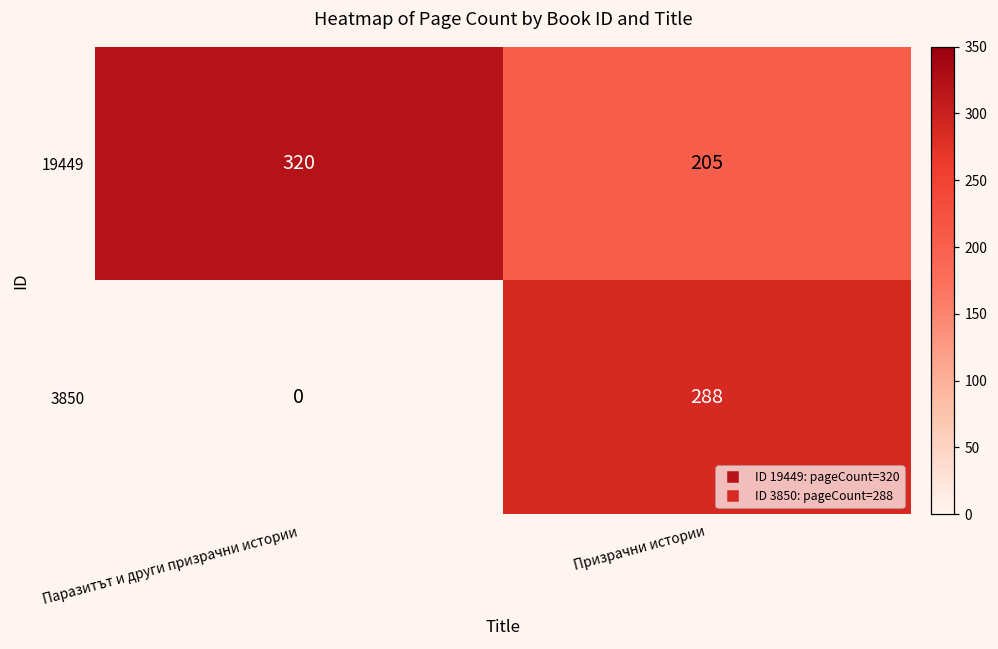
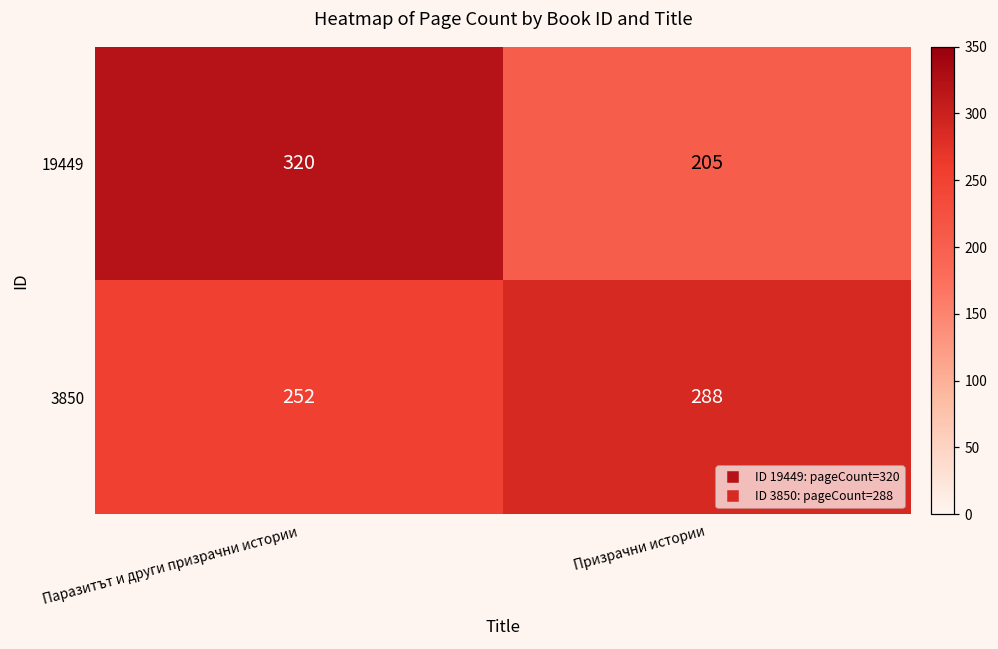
  {
    "19449": {
      "Паразитът и други призрачни истории": 320,
      "Призрачни истории": 205
    },
    "3850": {
-     "Паразитът и други призрачни истории": 0,
+     "Паразитът и други призрачни истории": 252,
      "Призрачни истории": 288
    }
  }
